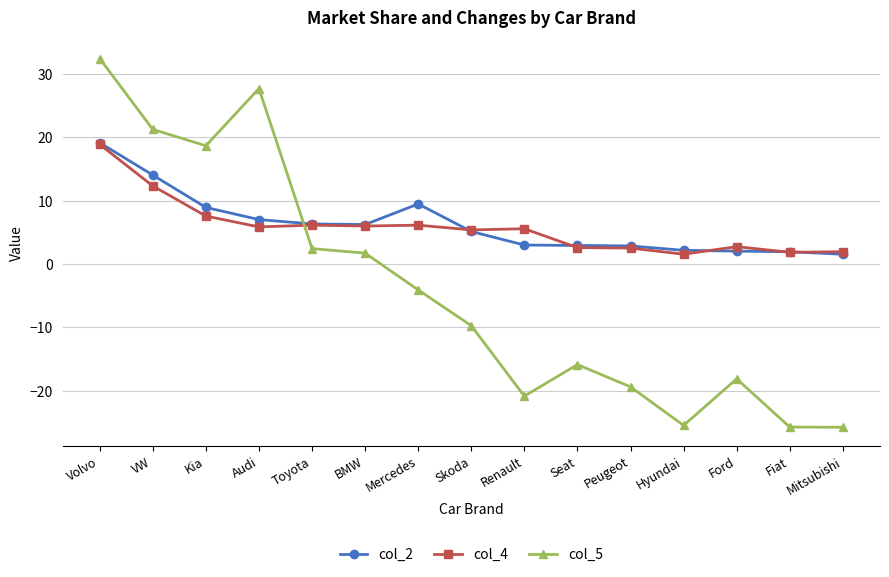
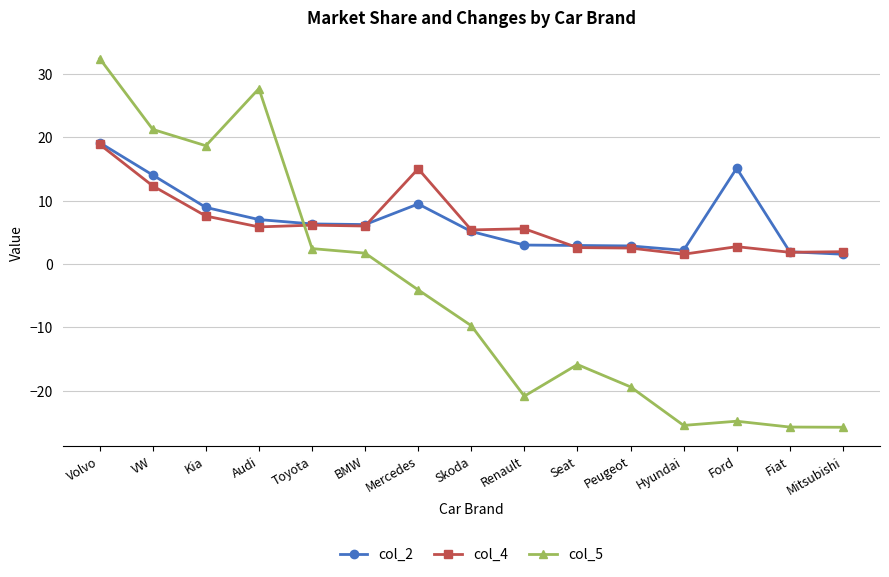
  {
    "col_2": {
      "VW": 14,
      "Kia": 9,
      "Audi": 7,
      "Mercedes": 9,
      "Renault": 3,
      "Hyundai": 2,
-     "Ford": 2
+     "Ford": 15
    },
    "col_4": {
      "VW": 12,
      "Kia": 8,
      "Audi": 6,
-     "Mercedes": 6,
+     "Mercedes": 15,
      "Renault": 6,
      "Hyundai": 2,
      "Ford": 3
    },
    "col_5": {
      "Volvo": 32,
      "VW": 21,
      "Kia": 19,
      "Audi": 28,
      "Toyota": 2,
      "BMW": 2,
      "Mercedes": -4,
      "Skoda": -10,
      "Renault": -21,
      "Seat": -16,
      "Peugeot": -19,
      "Hyundai": -25,
-     "Ford": -18,
+     "Ford": -25,
      "Fiat": -26,
      "Mitsubishi": -26
    }
  }
